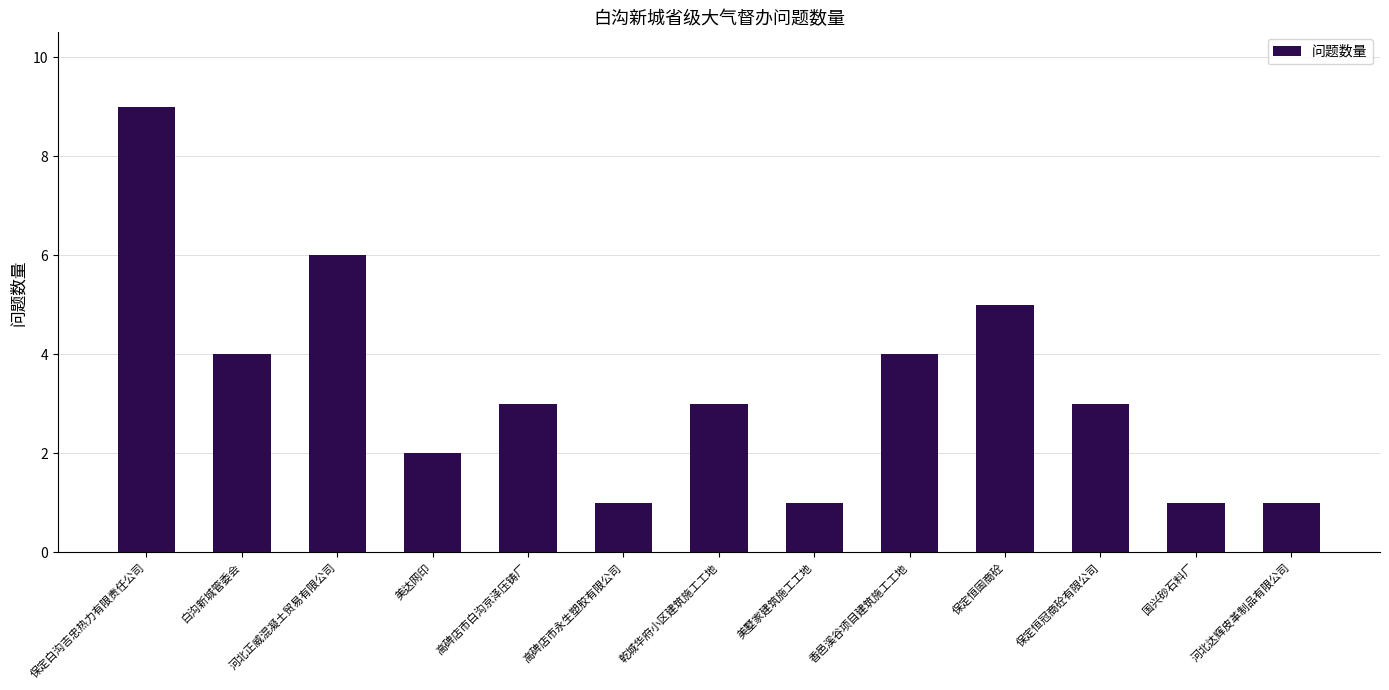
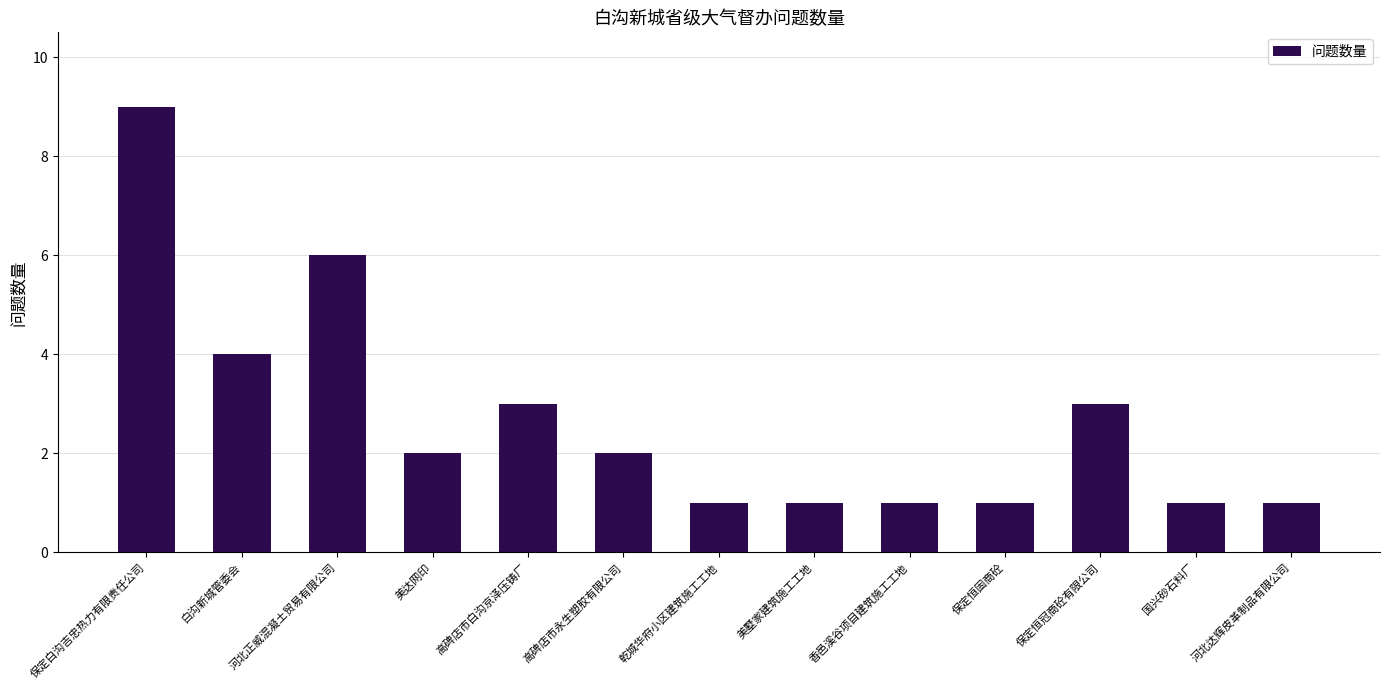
  {
    "保定白沟吉忠热力有限责任公司": 9,
    "白沟新城管委会": 4,
    "河北正威混凝土贸易有限公司": 6,
    "美达网印": 2,
    "高碑店市白沟京泽压铸厂": 3,
-   "高碑店市永生塑胶有限公司": 1,
-   "乾城华府小区建筑施工工地": 3,
+   "高碑店市永生塑胶有限公司": 2,
+   "乾城华府小区建筑施工工地": 1,
    "美墅家建筑施工工地": 1,
-   "香邑溪谷项目建筑施工工地": 4,
-   "保定恒固商砼": 5,
+   "香邑溪谷项目建筑施工工地": 1,
+   "保定恒固商砼": 1,
    "保定恒冠商砼有限公司": 3,
    "国兴砂石料厂": 1,
    "河北达辉皮革制品有限公司": 1
  }
